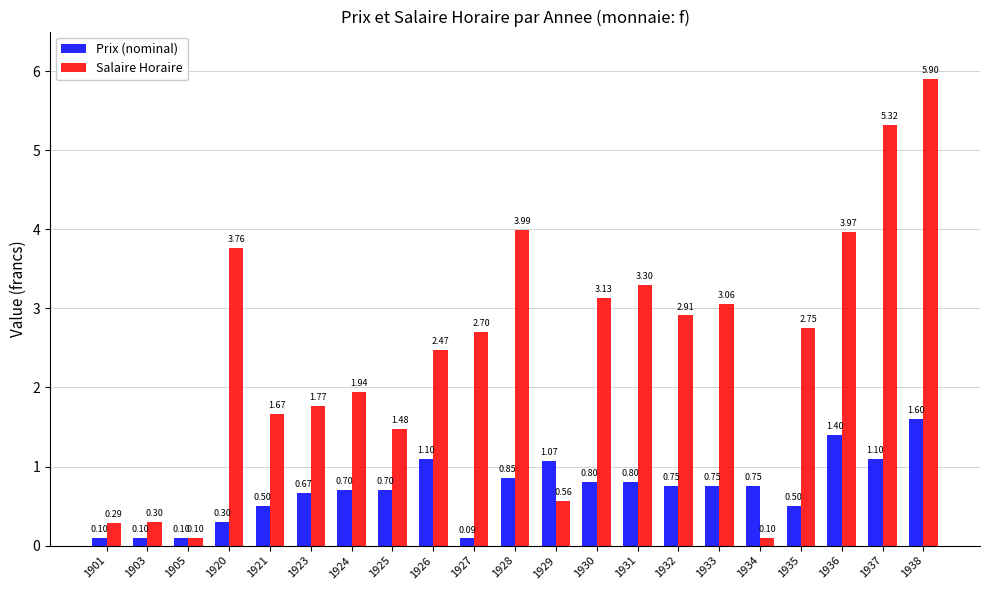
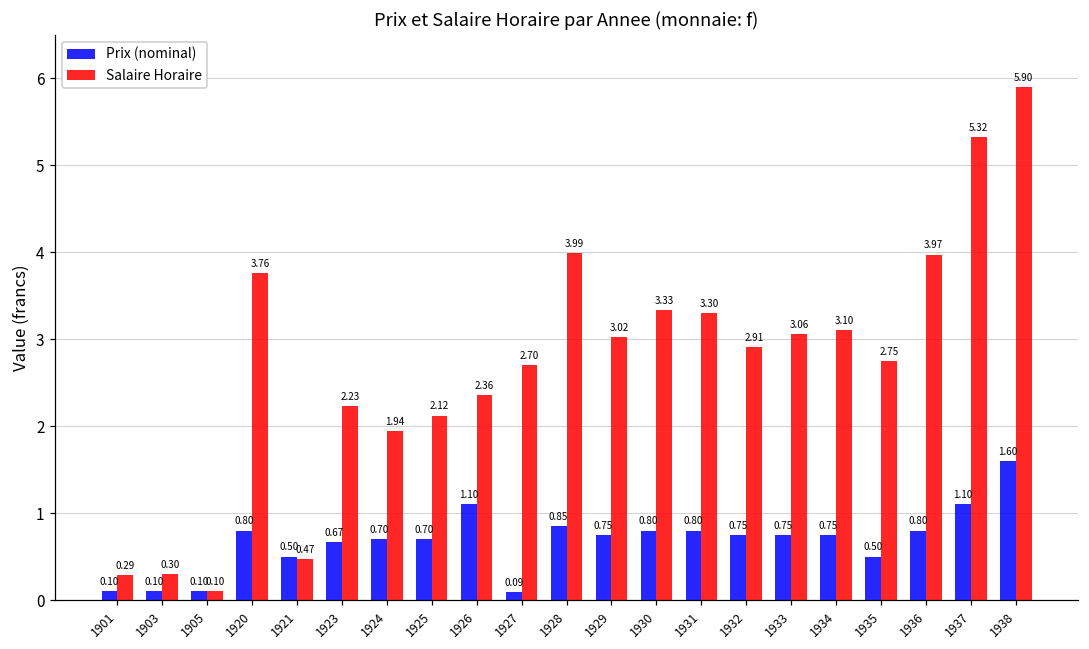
  {
    "Prix (nominal)": {
      "1901": 0.10,
      "1903": 0.10,
-     "1920": 0.30,
+     "1920": 0.80,
      "1921": 0.50,
      "1923": 0.67,
      "1924": 0.70,
      "1925": 0.70,
      "1926": 1.10,
      "1927": 0.09,
      "1928": 0.85,
-     "1929": 1.07,
+     "1929": 0.75,
      "1930": 0.80,
      "1931": 0.80,
      "1932": 0.75,
      "1933": 0.75,
      "1934": 0.75,
      "1935": 0.50,
-     "1936": 1.40,
+     "1936": 0.80,
      "1937": 1.10,
      "1938": 1.60
    },
    "Salaire Horaire": {
      "1901": 0.29,
      "1903": 0.30,
      "1920": 3.76,
-     "1921": 1.67,
-     "1923": 1.77,
+     "1921": 0.47,
+     "1923": 2.23,
      "1924": 1.94,
-     "1925": 1.48,
-     "1926": 2.47,
+     "1925": 2.12,
+     "1926": 2.36,
      "1927": 2.70,
      "1928": 3.99,
-     "1929": 0.56,
-     "1930": 3.13,
+     "1929": 3.02,
+     "1930": 3.33,
      "1931": 3.30,
      "1932": 2.91,
      "1933": 3.06,
-     "1934": 0.10,
+     "1934": 3.10,
      "1935": 2.75,
      "1936": 3.97,
      "1937": 5.32,
      "1938": 5.90
    }
  }
